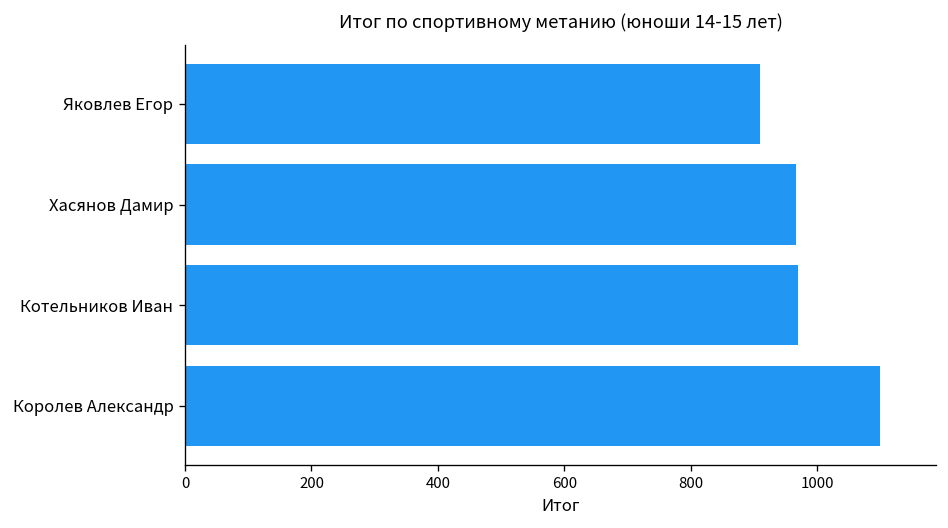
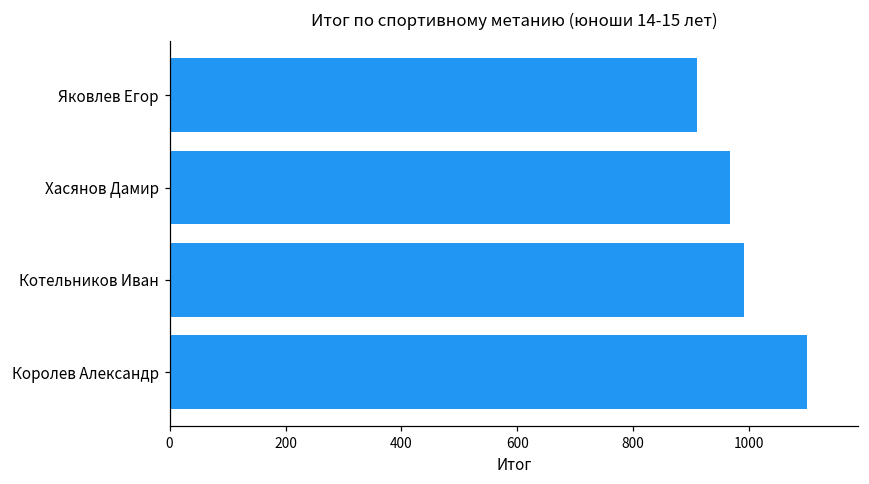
  {
    "Яковлев Егор": 910,
    "Хасянов Дамир": 970,
-   "Котельников Иван": 970,
+   "Котельников Иван": 990,
    "Королев Александр": 1100
  }
